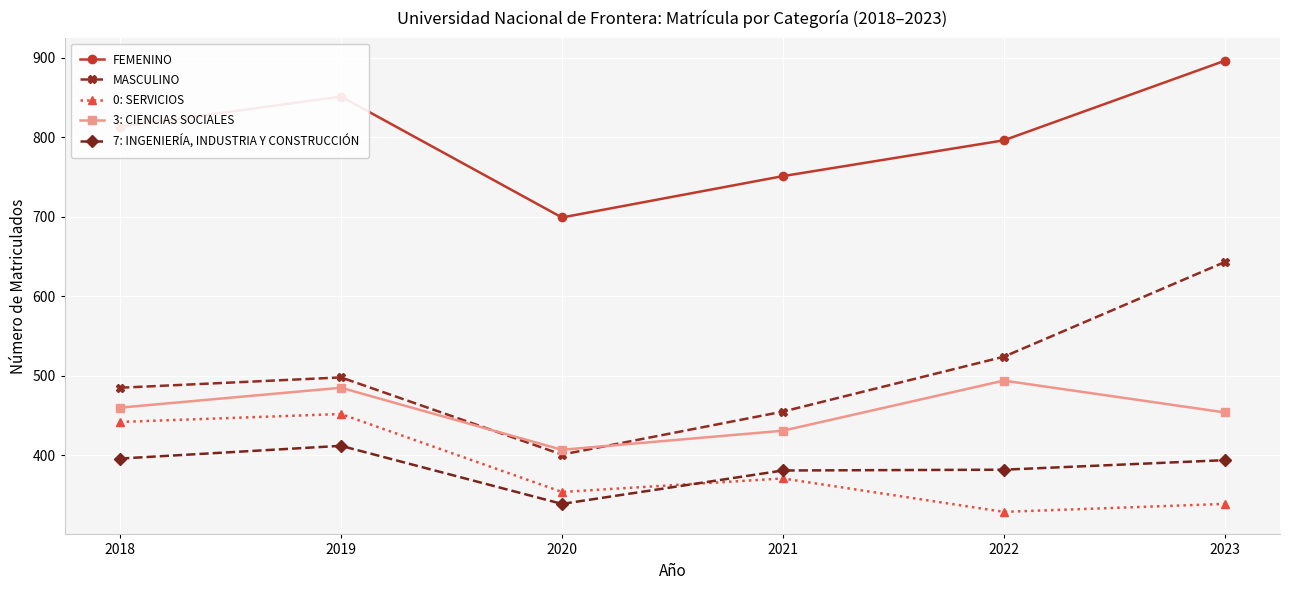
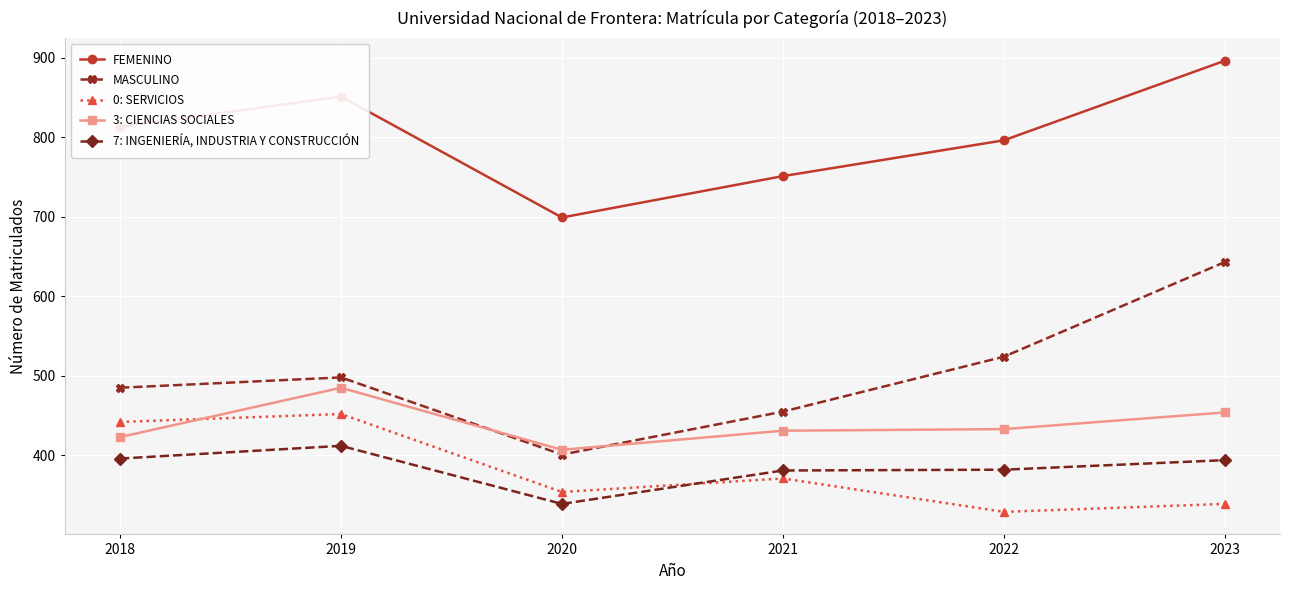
  {
    "3: CIENCIAS SOCIALES": {
-     "2018": 460,
+     "2018": 420,
      "2019": 490,
      "2020": 410,
      "2021": 430,
-     "2022": 490,
+     "2022": 430,
      "2023": 450
    }
  }
